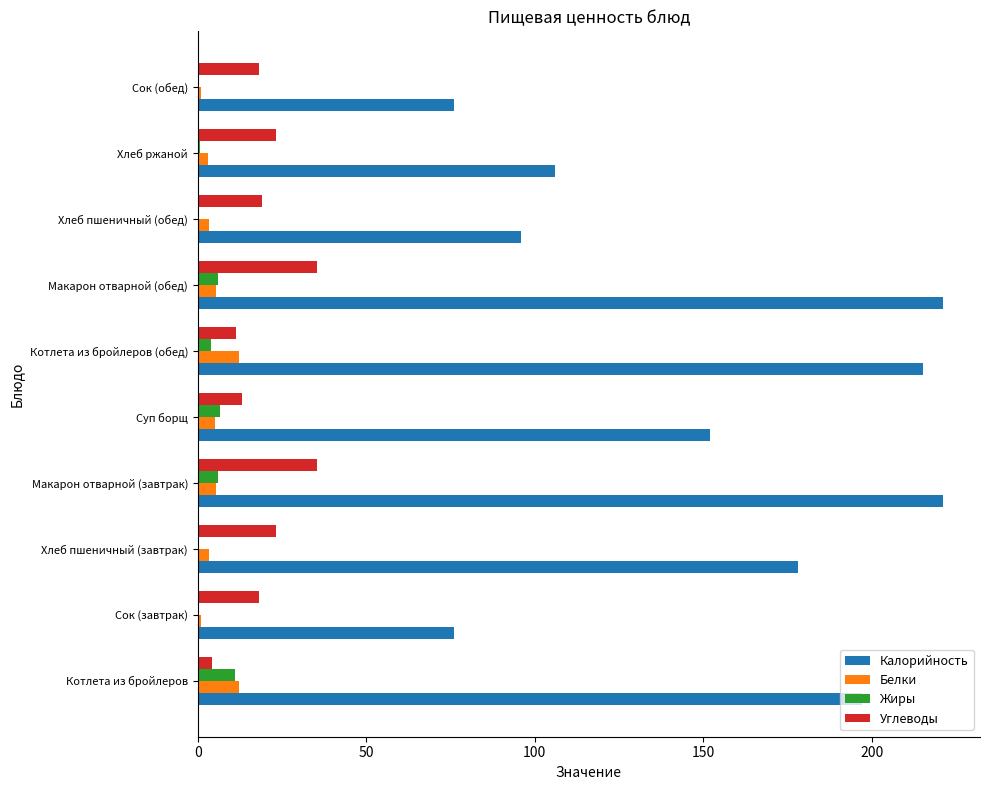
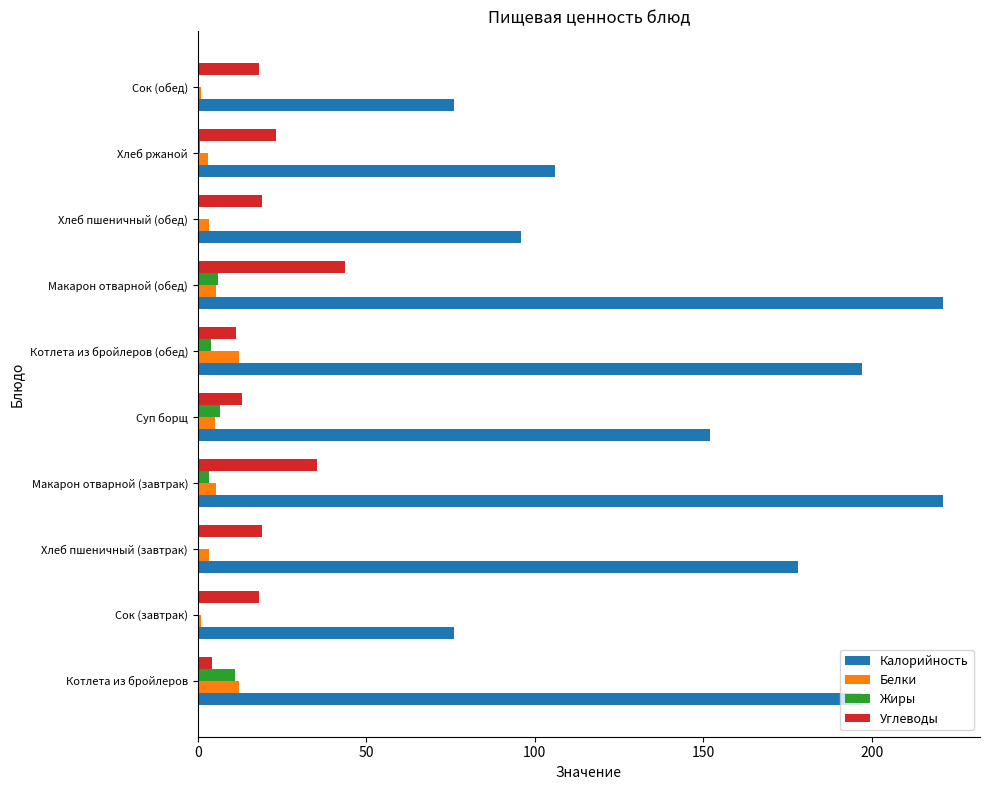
  {
    "Калорийность": {
      "Сок (обед)": 76,
      "Хлеб ржаной": 106,
      "Хлеб пшеничный (обед)": 96,
      "Макарон отварной (обед)": 221,
-     "Котлета из бройлеров (обед)": 215,
+     "Котлета из бройлеров (обед)": 197,
      "Суп борщ": 152,
      "Макарон отварной (завтрак)": 221,
      "Хлеб пшеничный (завтрак)": 178,
      "Сок (завтрак)": 76
    },
    "Белки": {
      "Сок (обед)": 1,
      "Хлеб ржаной": 3,
      "Хлеб пшеничный (обед)": 3,
      "Макарон отварной (обед)": 5,
      "Котлета из бройлеров (обед)": 12,
      "Суп борщ": 5,
      "Макарон отварной (завтрак)": 5,
      "Хлеб пшеничный (завтрак)": 3,
      "Сок (завтрак)": 1,
      "Котлета из бройлеров": 12
    },
    "Жиры": {
      "Сок (обед)": 0,
      "Макарон отварной (обед)": 6,
      "Котлета из бройлеров (обед)": 4,
      "Суп борщ": 7,
-     "Макарон отварной (завтрак)": 6,
+     "Макарон отварной (завтрак)": 3,
      "Сок (завтрак)": 0,
      "Котлета из бройлеров": 11
    },
    "Углеводы": {
      "Сок (обед)": 18,
      "Хлеб ржаной": 23,
      "Хлеб пшеничный (обед)": 19,
-     "Макарон отварной (обед)": 35,
+     "Макарон отварной (обед)": 44,
      "Котлета из бройлеров (обед)": 11,
      "Суп борщ": 13,
      "Макарон отварной (завтрак)": 35,
-     "Хлеб пшеничный (завтрак)": 23,
+     "Хлеб пшеничный (завтрак)": 19,
      "Сок (завтрак)": 18,
      "Котлета из бройлеров": 4
    }
  }
